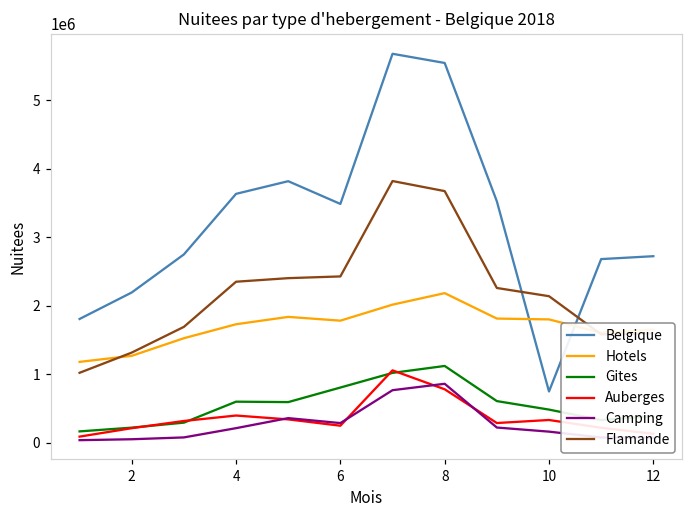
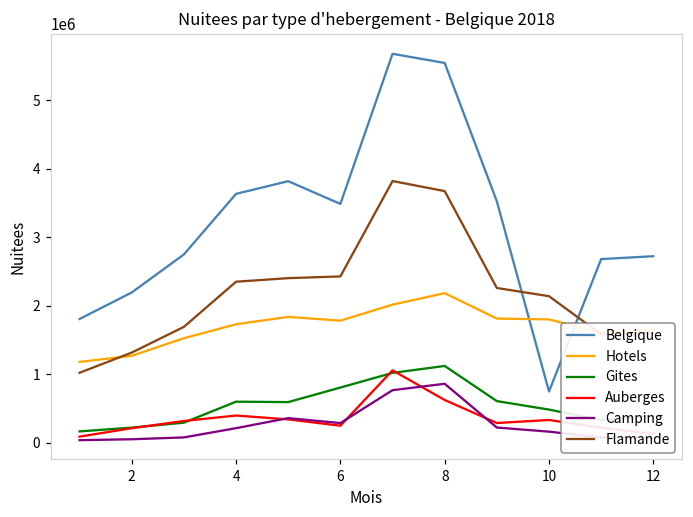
  {
    "Belgique": {
      "2": 2200000,
      "4": 3600000,
      "6": 3500000,
      "8": 5500000,
      "10": 800000,
      "12": 2700000
    },
    "Hotels": {
      "2": 1300000,
      "4": 1700000,
      "6": 1800000,
      "8": 2200000,
      "10": 1800000
    },
    "Gites": {
      "4": 600000,
      "6": 800000,
      "8": 1100000,
      "10": 500000
    },
    "Auberges": {
      "4": 400000,
-     "8": 800000,
+     "8": 600000,
      "10": 300000
    },
    "Camping": {
      "2": 100000,
      "4": 200000,
      "8": 900000,
      "10": 200000
    },
    "Flamande": {
      "2": 1300000,
      "4": 2400000,
      "6": 2400000,
      "8": 3700000,
      "10": 2100000
    }
  }
